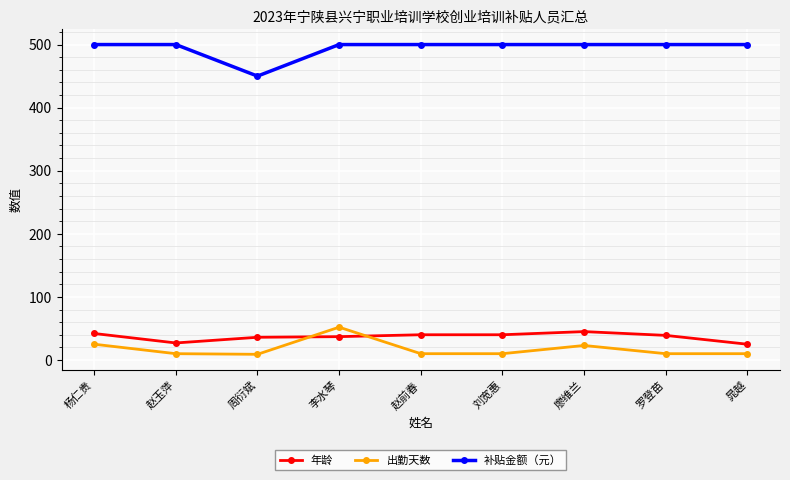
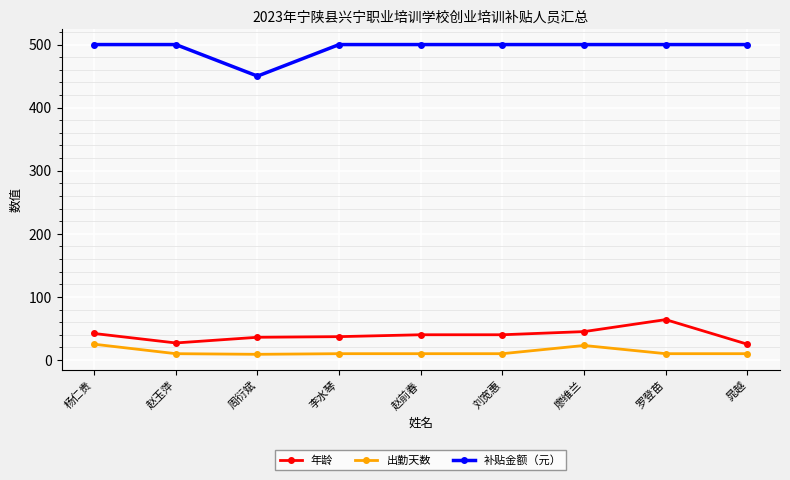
  {
    "年龄": {
      "杨仁贵": 40,
      "赵玉萍": 30,
      "周衍斌": 40,
      "李水琴": 40,
      "赵前春": 40,
      "刘宽惠": 40,
      "廖维兰": 50,
-     "罗登苗": 40,
+     "罗登苗": 60,
      "晁越": 30
    },
    "出勤天数": {
      "杨仁贵": 30,
      "赵玉萍": 10,
      "周衍斌": 10,
-     "李水琴": 50,
+     "李水琴": 10,
      "赵前春": 10,
      "刘宽惠": 10,
      "廖维兰": 20,
      "罗登苗": 10,
      "晁越": 10
    },
    "补贴金额（元）": {
      "杨仁贵": 500,
      "赵玉萍": 500,
      "周衍斌": 450,
      "李水琴": 500,
      "赵前春": 500,
      "刘宽惠": 500,
      "廖维兰": 500,
      "罗登苗": 500,
      "晁越": 500
    }
  }
